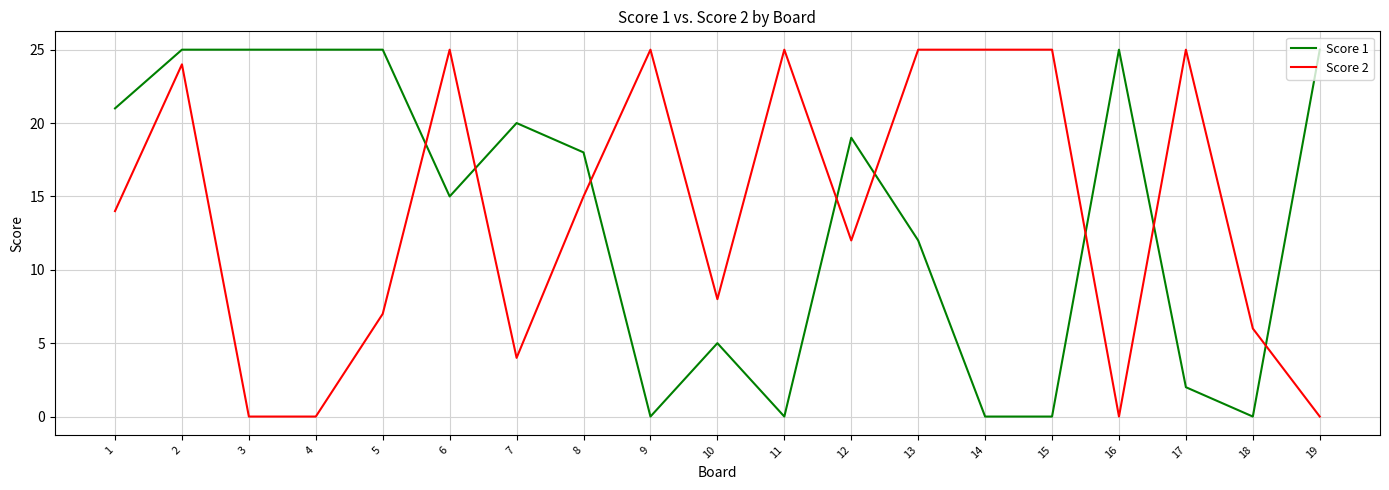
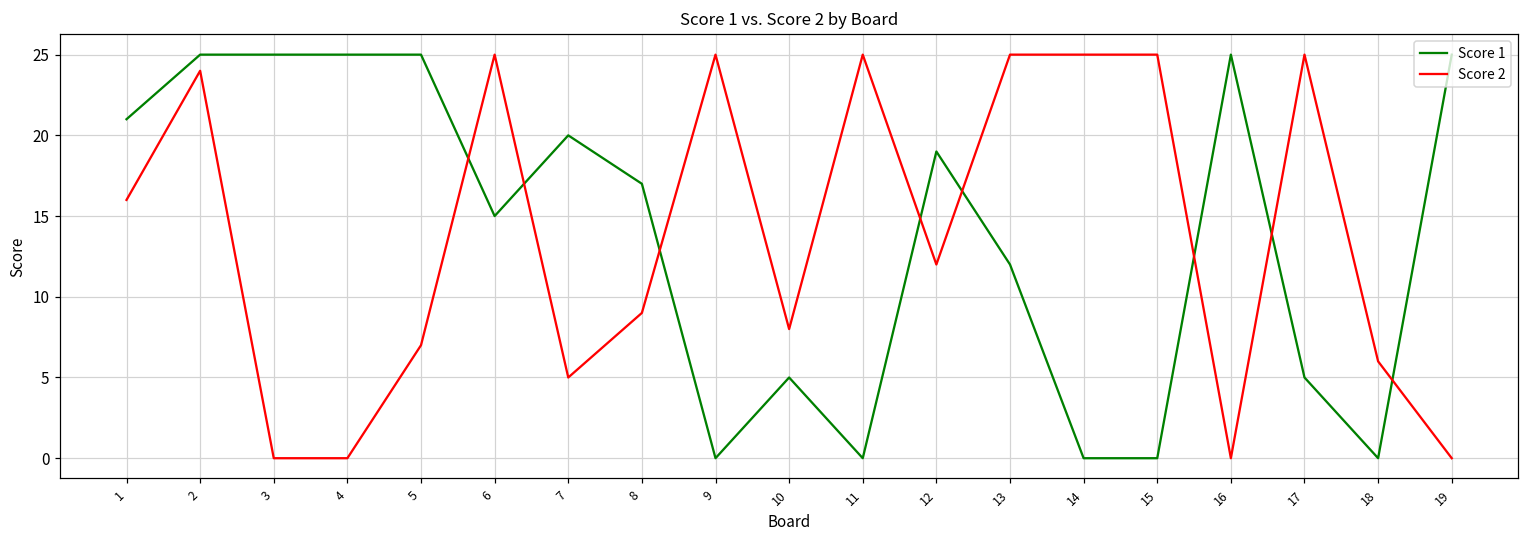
  {
    "Score 1": {
      "1": 21,
      "2": 25,
      "3": 25,
      "4": 25,
      "5": 25,
      "6": 15,
      "7": 20,
-     "8": 18,
+     "8": 17,
      "9": 0,
      "10": 5,
      "11": 0,
      "12": 19,
      "13": 12,
      "14": 0,
      "15": 0,
      "16": 25,
-     "17": 2,
+     "17": 5,
      "18": 0
    },
    "Score 2": {
-     "1": 14,
+     "1": 16,
      "2": 24,
      "3": 0,
      "4": 0,
      "5": 7,
      "6": 25,
-     "7": 4,
-     "8": 15,
+     "7": 5,
+     "8": 9,
      "9": 25,
      "10": 8,
      "11": 25,
      "12": 12,
      "13": 25,
      "14": 25,
      "15": 25,
      "16": 0,
      "17": 25,
      "18": 6,
      "19": 0
    }
  }
